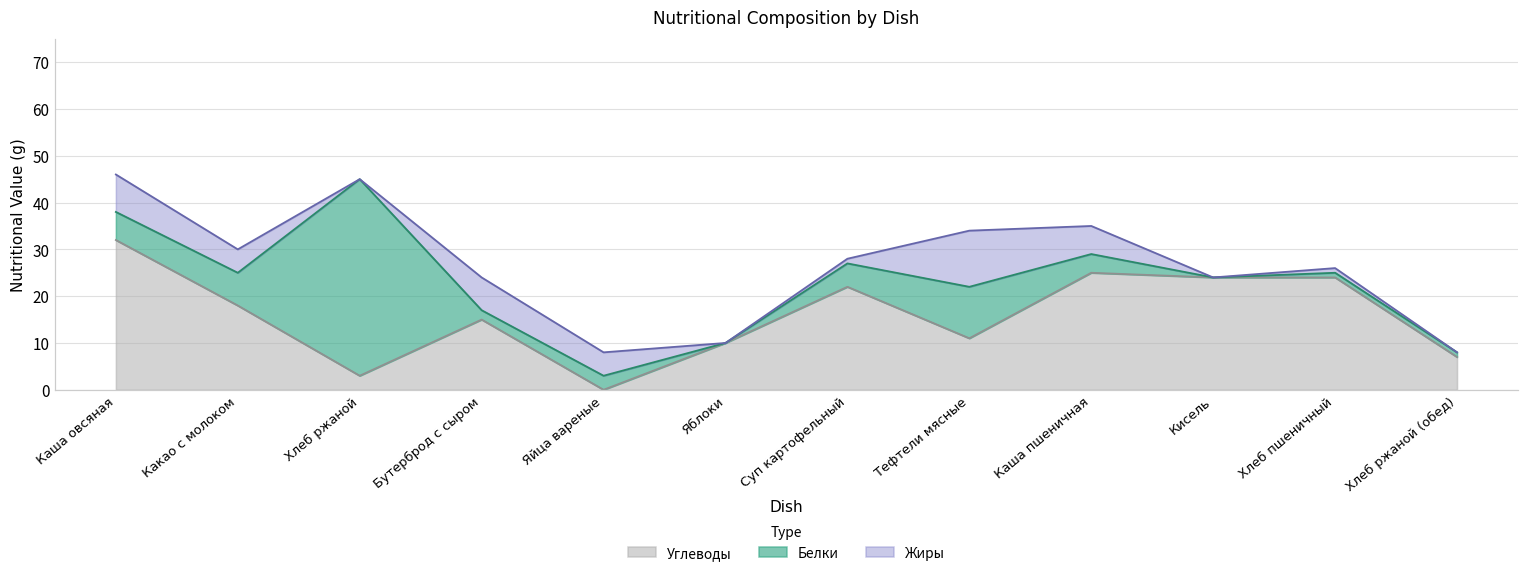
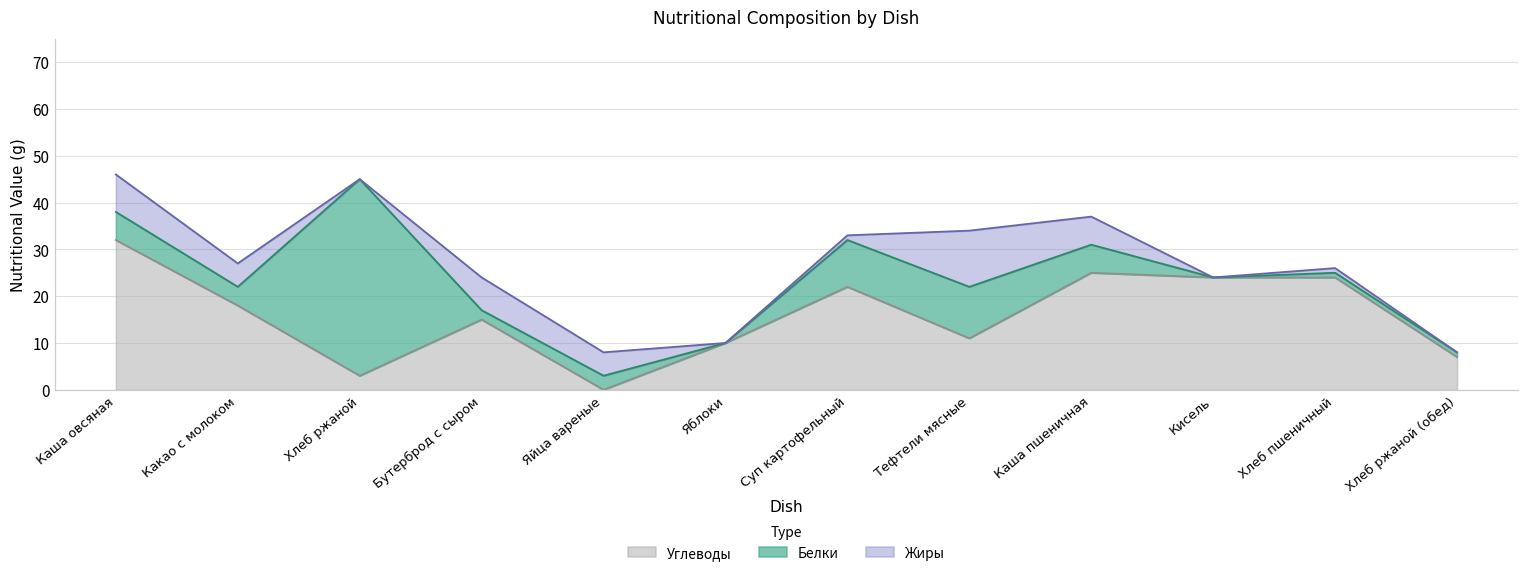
  {
    "Белки": {
      "Каша овсяная": 6,
-     "Какао с молоком": 7,
+     "Какао с молоком": 4,
      "Бутерброд с сыром": 2,
      "Яйца вареные": 3,
-     "Суп картофельный": 5,
+     "Суп картофельный": 10,
      "Тефтели мясные": 11,
-     "Каша пшеничная": 4,
+     "Каша пшеничная": 6,
      "Хлеб пшеничный": 1
    }
  }
